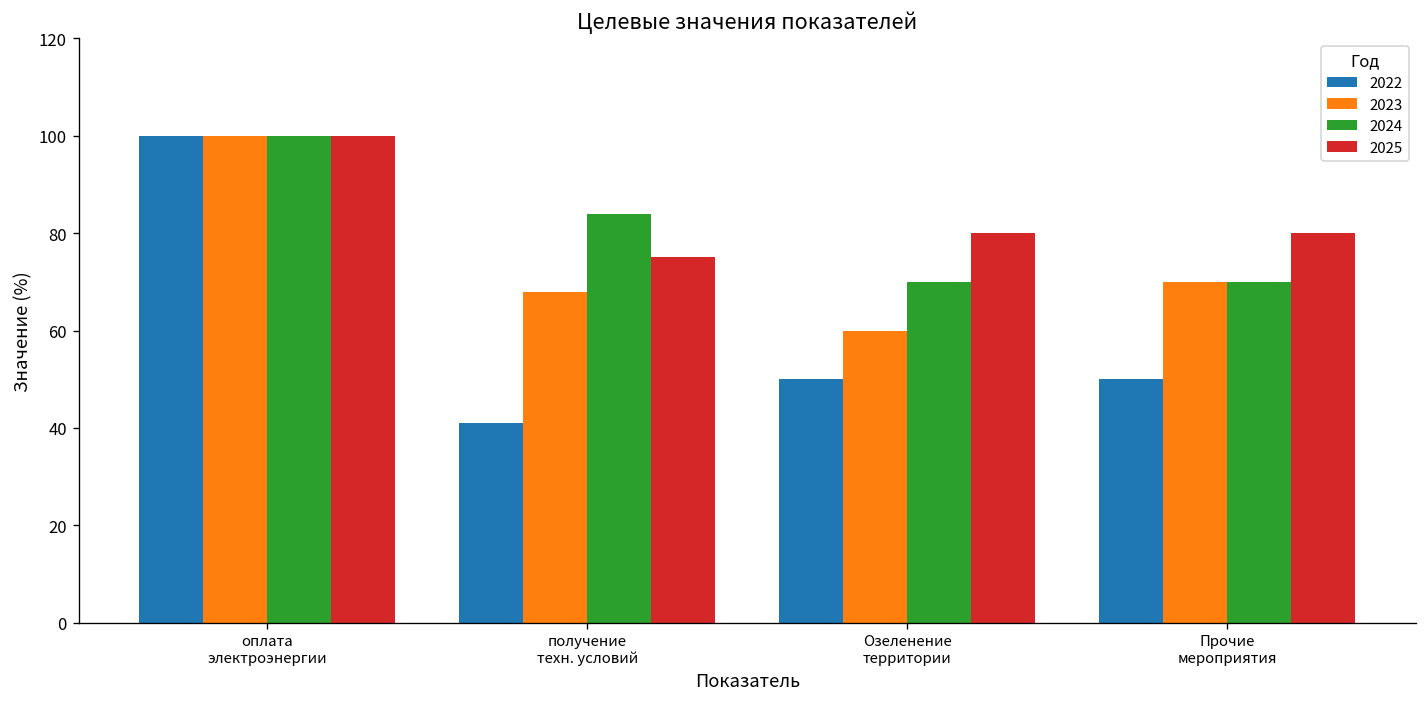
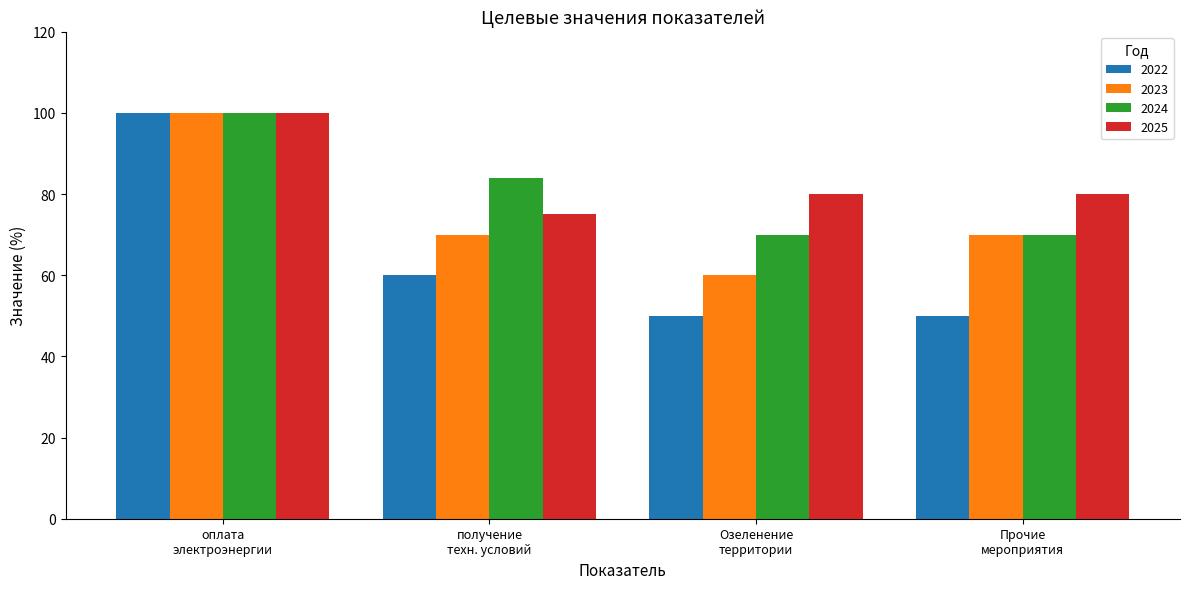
  {
    "2022": {
      "оплата электроэнергии": 100,
-     "получение техн. условий": 41,
+     "получение техн. условий": 60,
      "Озеленение территории": 50,
      "Прочие мероприятия": 50
    },
    "2023": {
      "оплата электроэнергии": 100,
-     "получение техн. условий": 68,
+     "получение техн. условий": 70,
      "Озеленение территории": 60,
      "Прочие мероприятия": 70
    },
    "2024": {
      "оплата электроэнергии": 100,
      "получение техн. условий": 84,
      "Озеленение территории": 70,
      "Прочие мероприятия": 70
    },
    "2025": {
      "оплата электроэнергии": 100,
      "получение техн. условий": 75,
      "Озеленение территории": 80,
      "Прочие мероприятия": 80
    }
  }
